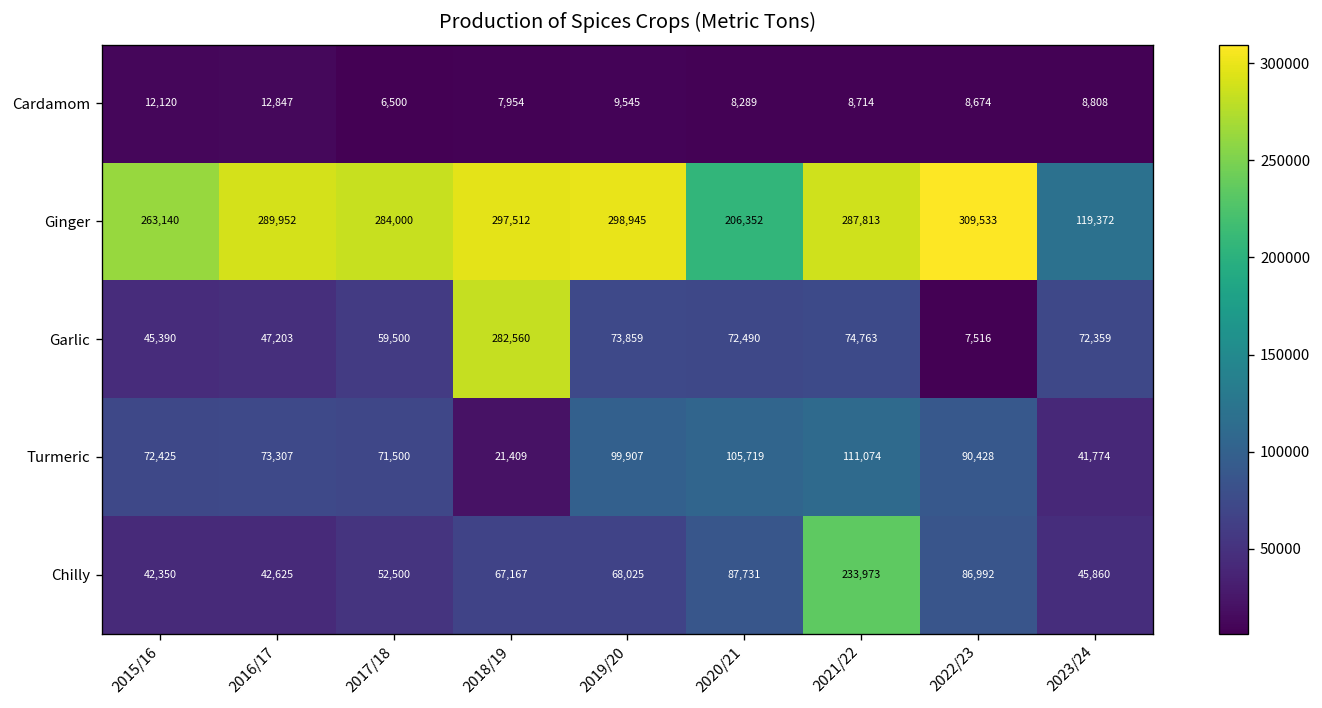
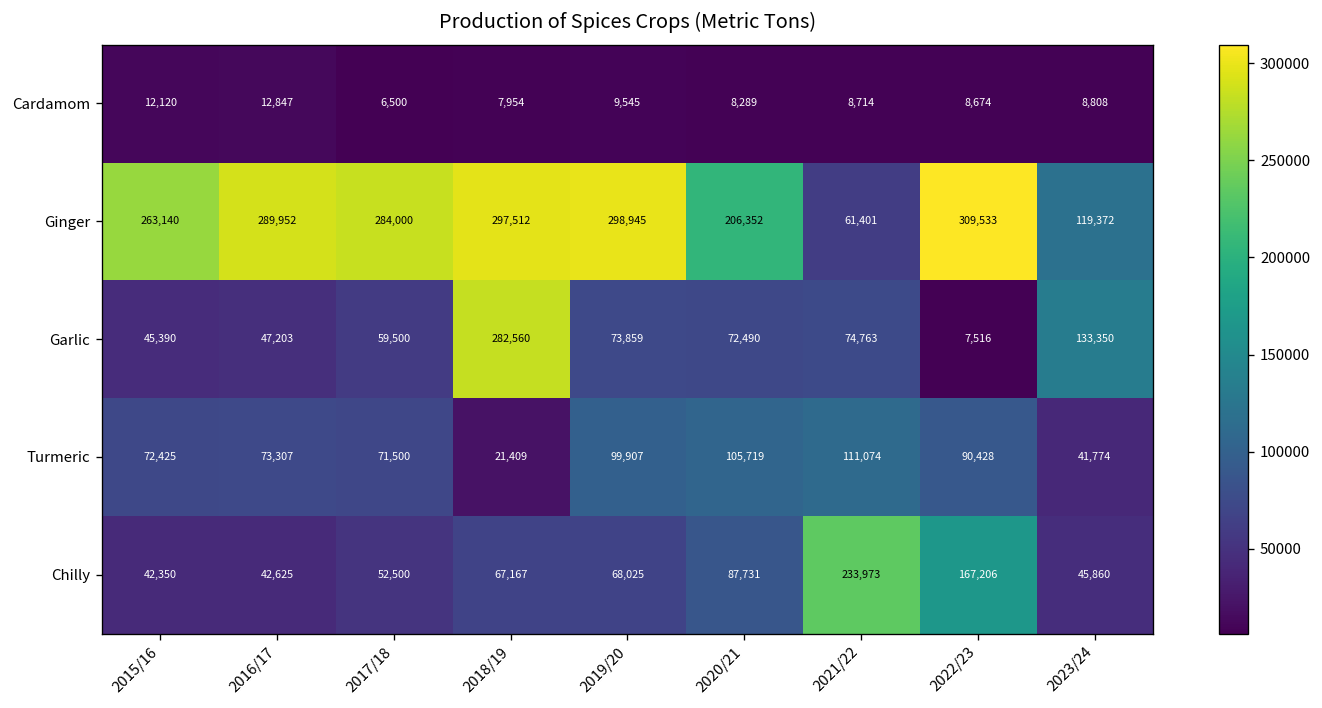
  {
    "Cardamom": {
      "2015/16": "12,120",
      "2016/17": "12,847",
      "2017/18": "6,500",
      "2018/19": "7,954",
      "2019/20": "9,545",
      "2020/21": "8,289",
      "2021/22": "8,714",
      "2022/23": "8,674",
      "2023/24": "8,808"
    },
    "Ginger": {
      "2015/16": "263,140",
      "2016/17": "289,952",
      "2017/18": "284,000",
      "2018/19": "297,512",
      "2019/20": "298,945",
      "2020/21": "206,352",
-     "2021/22": "287,813",
+     "2021/22": "61,401",
      "2022/23": "309,533",
      "2023/24": "119,372"
    },
    "Garlic": {
      "2015/16": "45,390",
      "2016/17": "47,203",
      "2017/18": "59,500",
      "2018/19": "282,560",
      "2019/20": "73,859",
      "2020/21": "72,490",
      "2021/22": "74,763",
      "2022/23": "7,516",
-     "2023/24": "72,359"
+     "2023/24": "133,350"
    },
    "Turmeric": {
      "2015/16": "72,425",
      "2016/17": "73,307",
      "2017/18": "71,500",
      "2018/19": "21,409",
      "2019/20": "99,907",
      "2020/21": "105,719",
      "2021/22": "111,074",
      "2022/23": "90,428",
      "2023/24": "41,774"
    },
    "Chilly": {
      "2015/16": "42,350",
      "2016/17": "42,625",
      "2017/18": "52,500",
      "2018/19": "67,167",
      "2019/20": "68,025",
      "2020/21": "87,731",
      "2021/22": "233,973",
-     "2022/23": "86,992",
+     "2022/23": "167,206",
      "2023/24": "45,860"
    }
  }
